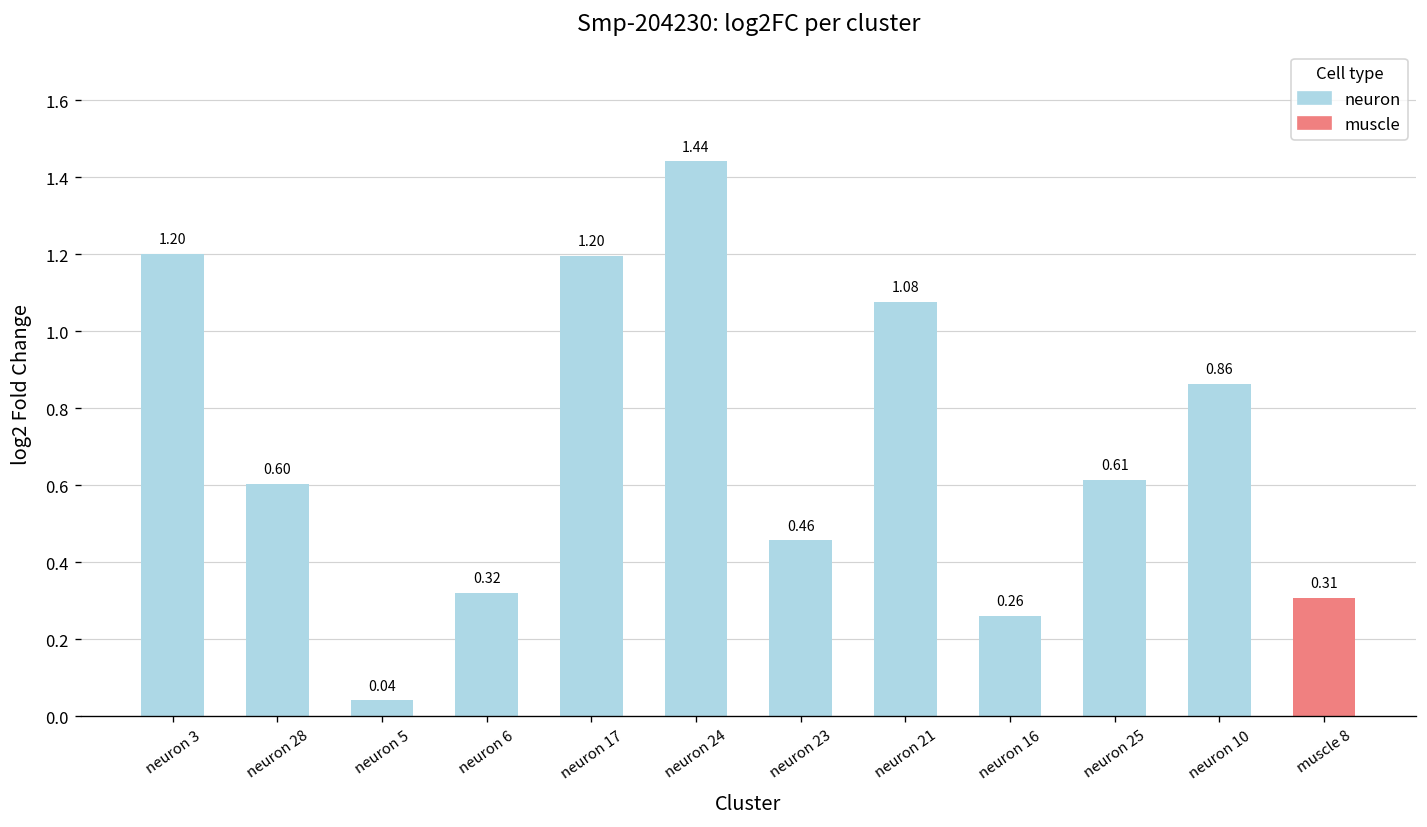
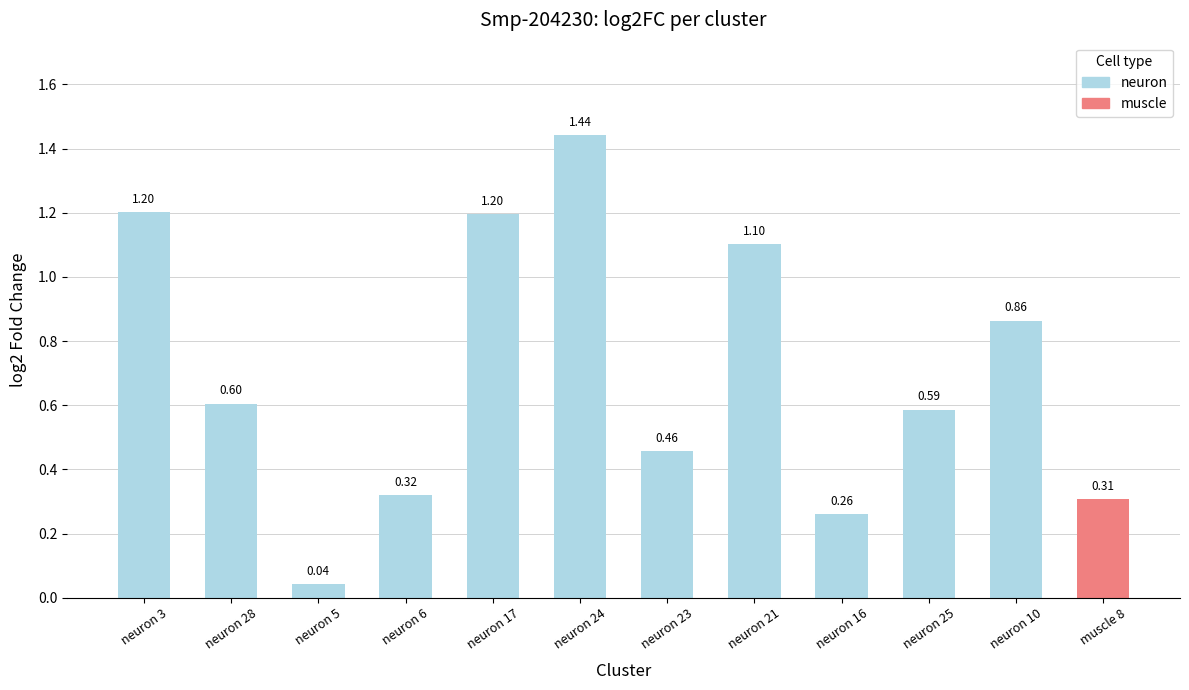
  {
    "neuron 3": 1.20,
    "neuron 28": 0.60,
    "neuron 5": 0.04,
    "neuron 6": 0.32,
    "neuron 17": 1.20,
    "neuron 24": 1.44,
    "neuron 23": 0.46,
-   "neuron 21": 1.08,
+   "neuron 21": 1.10,
    "neuron 16": 0.26,
-   "neuron 25": 0.61,
+   "neuron 25": 0.59,
    "neuron 10": 0.86,
    "muscle 8": 0.31
  }
